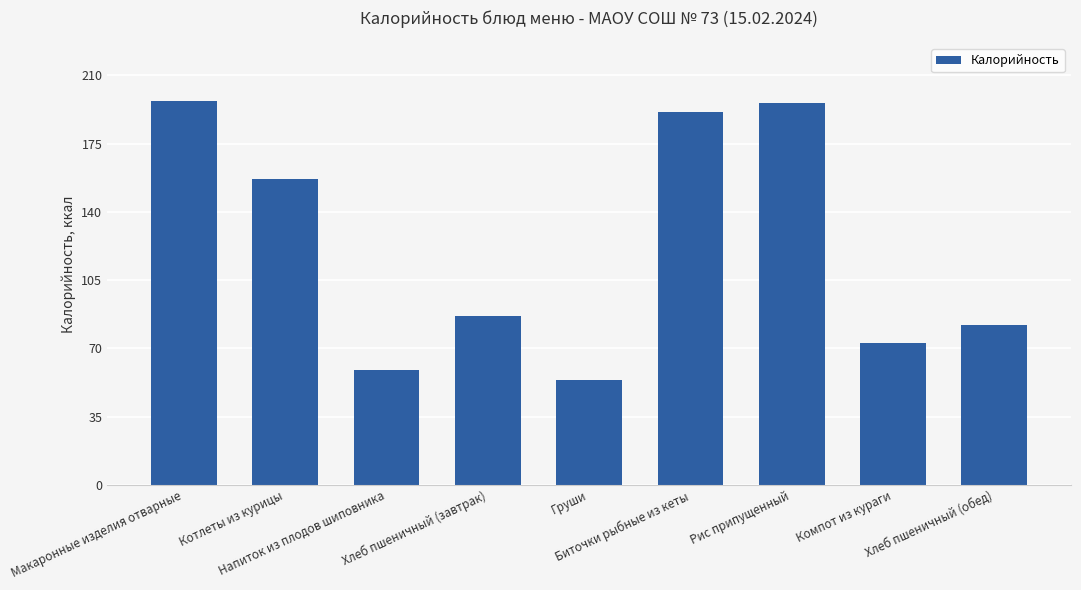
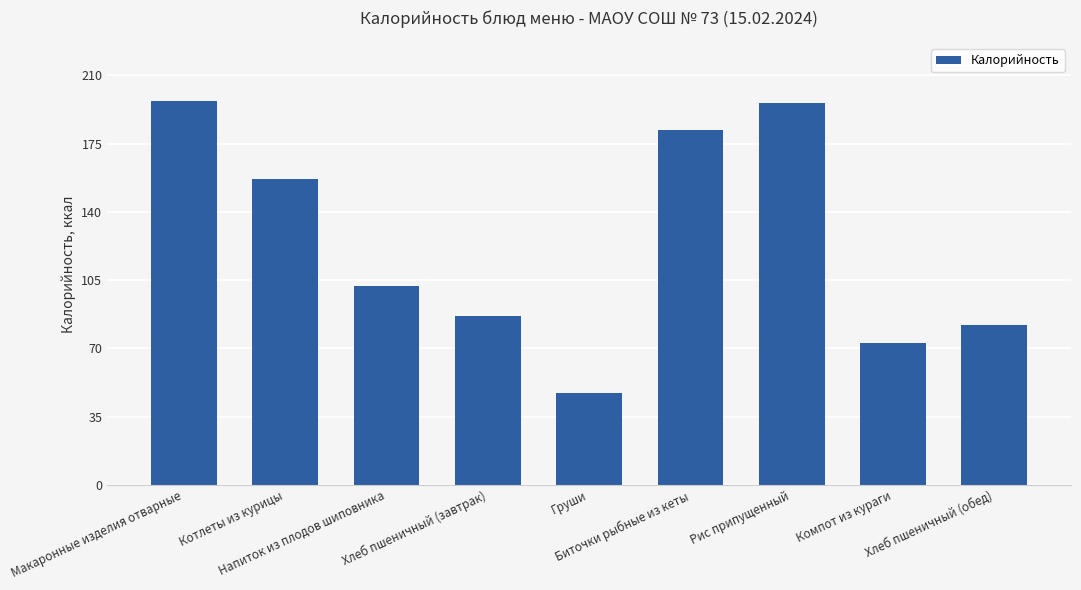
  {
    "Макаронные изделия отварные": 197,
    "Котлеты из курицы": 157,
-   "Напиток из плодов шиповника": 59,
+   "Напиток из плодов шиповника": 102,
    "Хлеб пшеничный (завтрак)": 87,
-   "Груши": 54,
-   "Биточки рыбные из кеты": 192,
+   "Груши": 47,
+   "Биточки рыбные из кеты": 182,
    "Рис припущенный": 196,
    "Компот из кураги": 73,
    "Хлеб пшеничный (обед)": 82
  }
